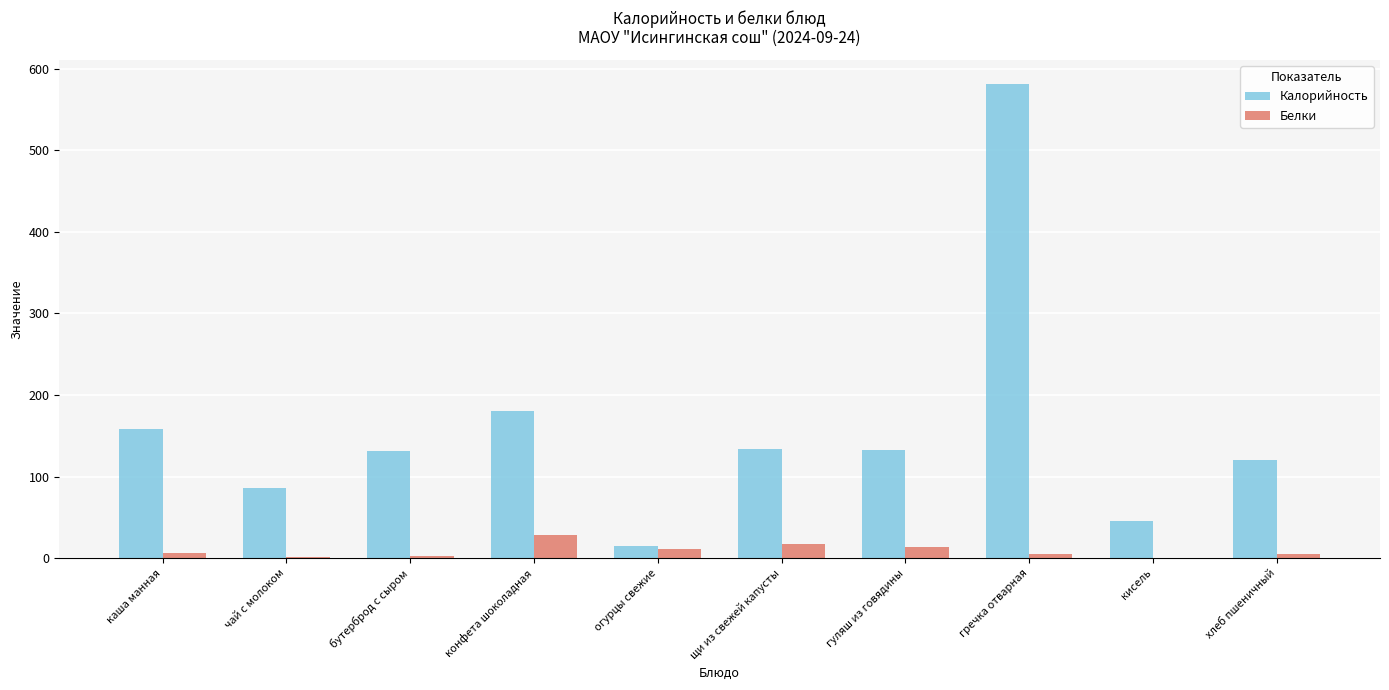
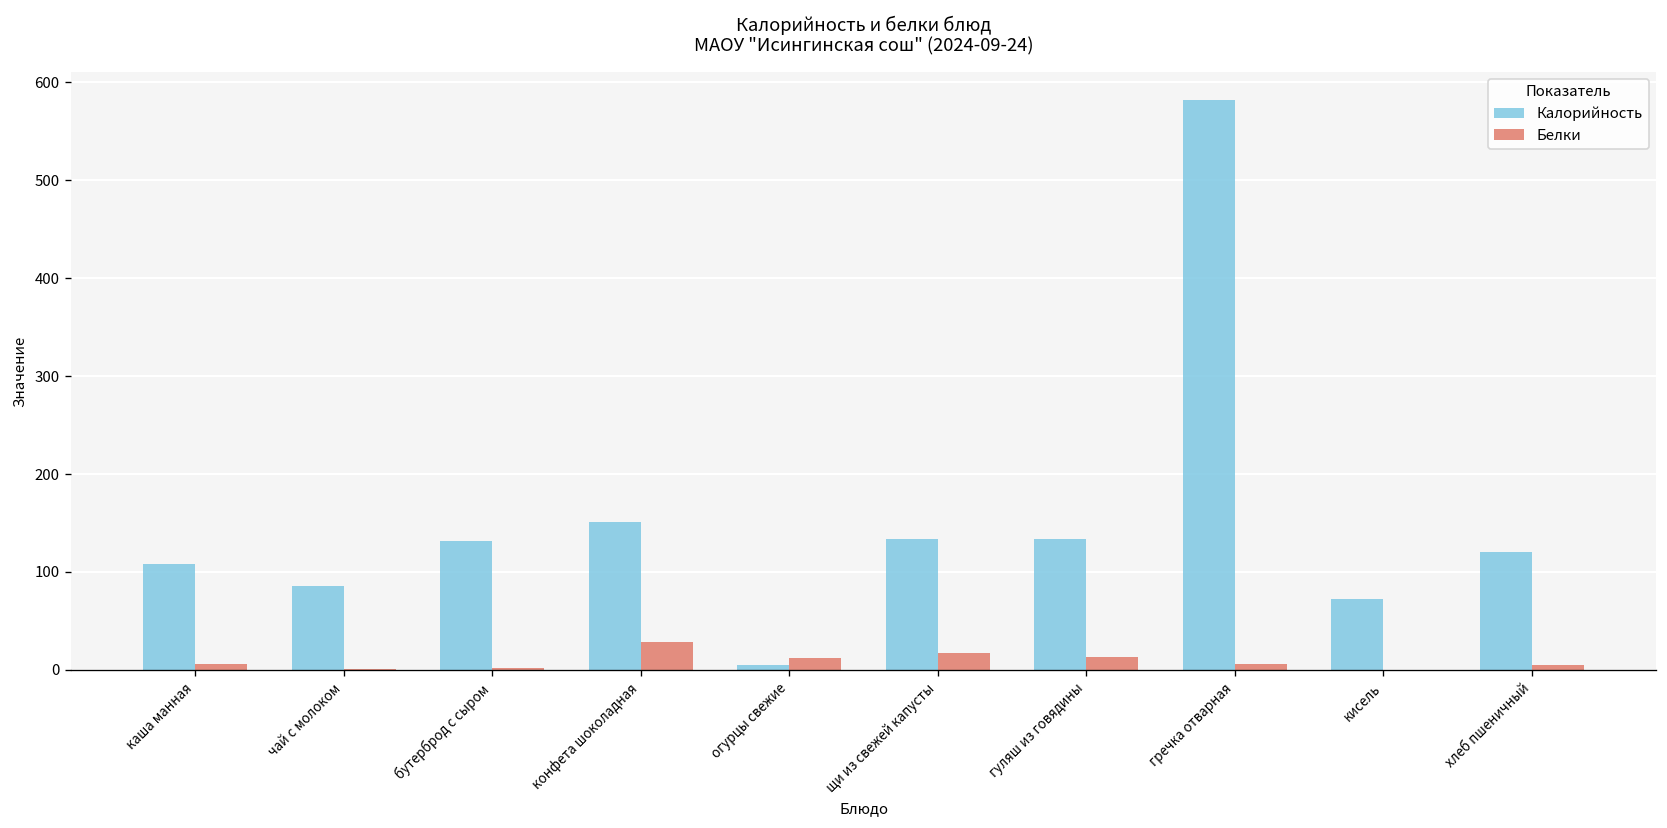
  {
    "Калорийность": {
-     "каша манная": 160,
+     "каша манная": 110,
      "чай с молоком": 90,
      "бутерброд с сыром": 130,
-     "конфета шоколадная": 180,
-     "огурцы свежие": 20,
+     "конфета шоколадная": 150,
+     "огурцы свежие": 10,
      "щи из свежей капусты": 130,
      "гуляш из говядины": 130,
      "гречка отварная": 580,
-     "кисель": 50,
+     "кисель": 70,
      "хлеб пшеничный": 120
    },
    "Белки": {
      "каша манная": 10,
      "конфета шоколадная": 30,
      "огурцы свежие": 10,
      "щи из свежей капусты": 20,
      "гуляш из говядины": 10,
      "гречка отварная": 10,
      "кисель": 0,
      "хлеб пшеничный": 0
    }
  }
